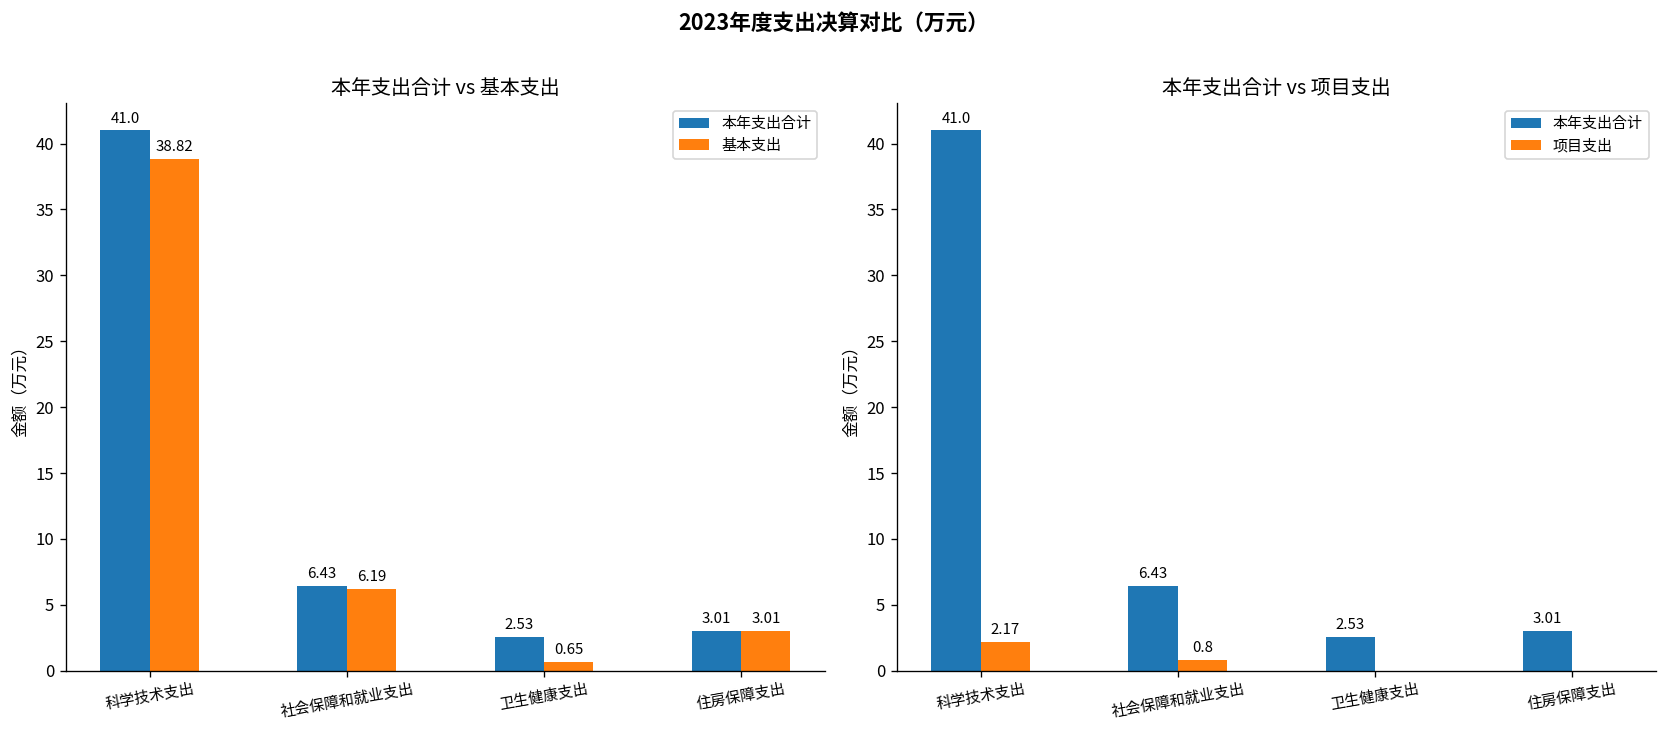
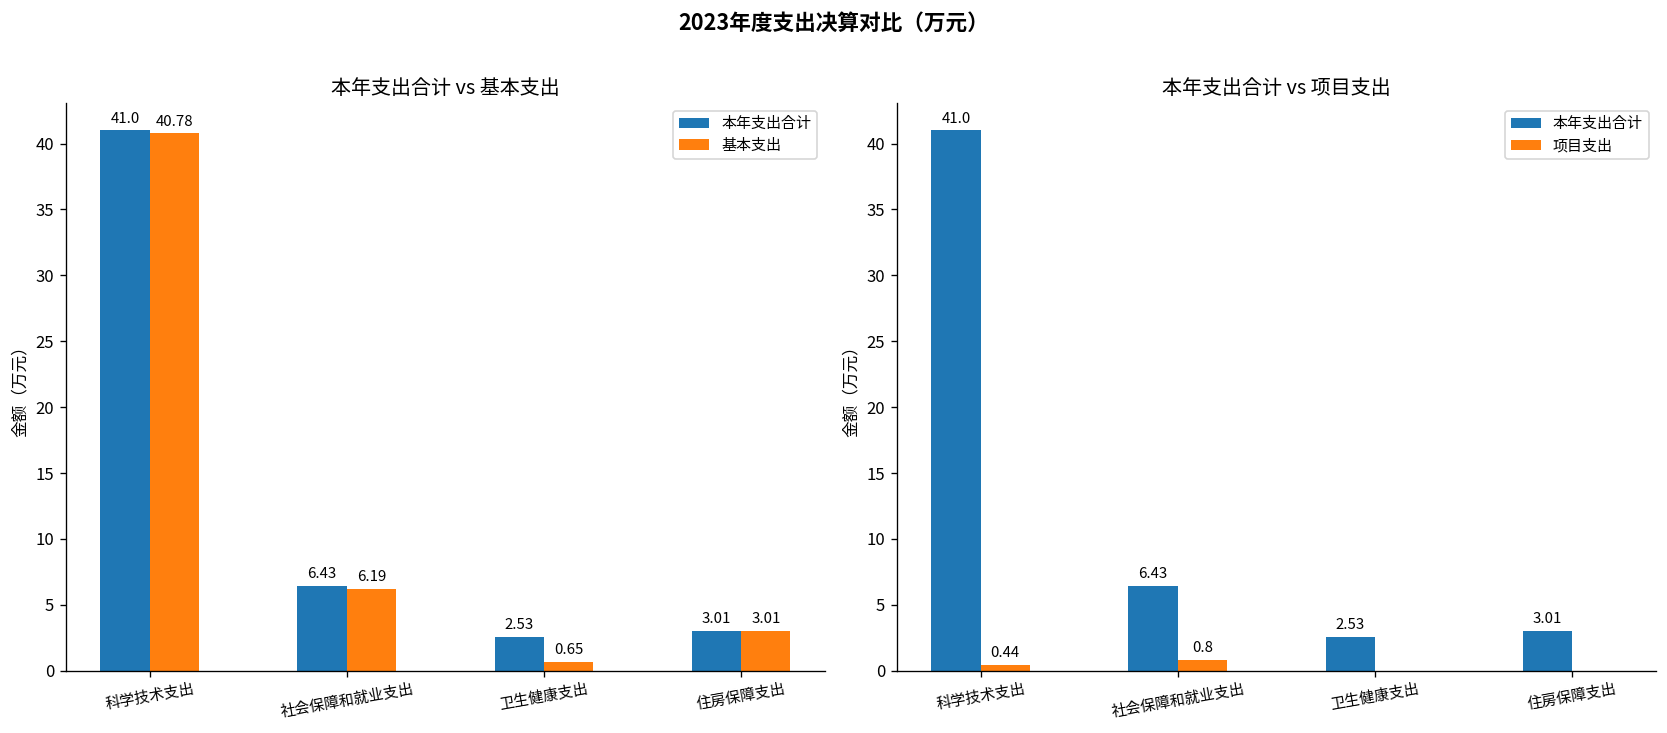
  {
    "本年支出合计 vs 基本支出": {
      "本年支出合计": {
        "科学技术支出": 41.0,
        "社会保障和就业支出": 6.43,
        "卫生健康支出": 2.53,
        "住房保障支出": 3.01
      },
      "基本支出": {
-       "科学技术支出": 38.82,
+       "科学技术支出": 40.78,
        "社会保障和就业支出": 6.19,
        "卫生健康支出": 0.65,
        "住房保障支出": 3.01
      }
    },
    "本年支出合计 vs 项目支出": {
      "本年支出合计": {
        "科学技术支出": 41.0,
        "社会保障和就业支出": 6.43,
        "卫生健康支出": 2.53,
        "住房保障支出": 3.01
      },
      "项目支出": {
-       "科学技术支出": 2.17,
+       "科学技术支出": 0.44,
        "社会保障和就业支出": 0.8
      }
    }
  }
